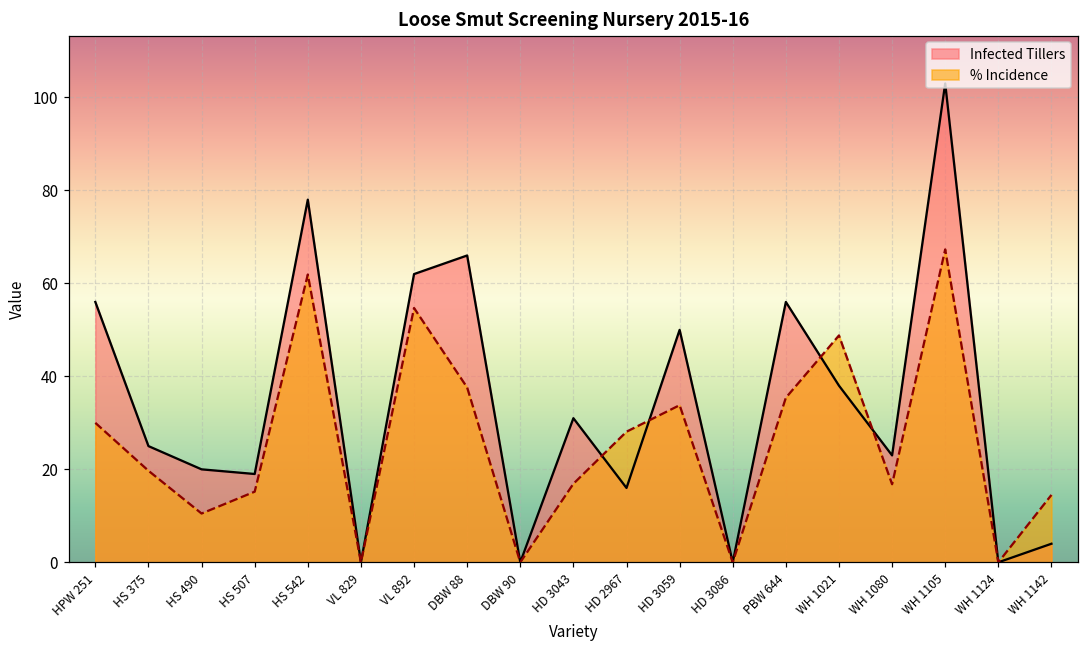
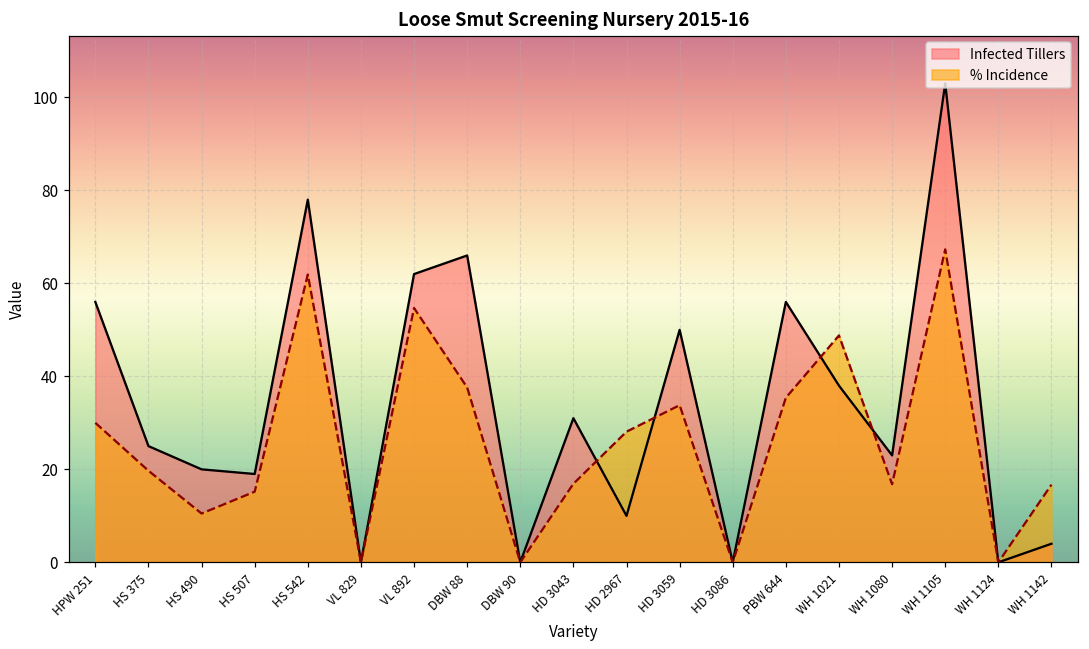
  {
    "Infected Tillers": {
      "HPW 251": 56,
      "HS 375": 25,
      "HS 490": 20,
      "HS 507": 19,
      "HS 542": 78,
      "VL 892": 62,
      "DBW 88": 66,
      "HD 3043": 31,
-     "HD 2967": 16,
+     "HD 2967": 10,
      "HD 3059": 50,
      "PBW 644": 56,
      "WH 1021": 38,
      "WH 1080": 23,
      "WH 1142": 4
    },
    "% Incidence": {
      "HPW 251": 30,
      "HS 375": 20,
      "HS 490": 11,
      "HS 507": 15,
      "HS 542": 62,
      "VL 892": 55,
      "DBW 88": 38,
      "HD 3043": 17,
      "HD 2967": 28,
      "HD 3059": 34,
      "PBW 644": 35,
      "WH 1021": 49,
      "WH 1080": 17,
      "WH 1105": 67,
-     "WH 1142": 15
+     "WH 1142": 17
    }
  }
